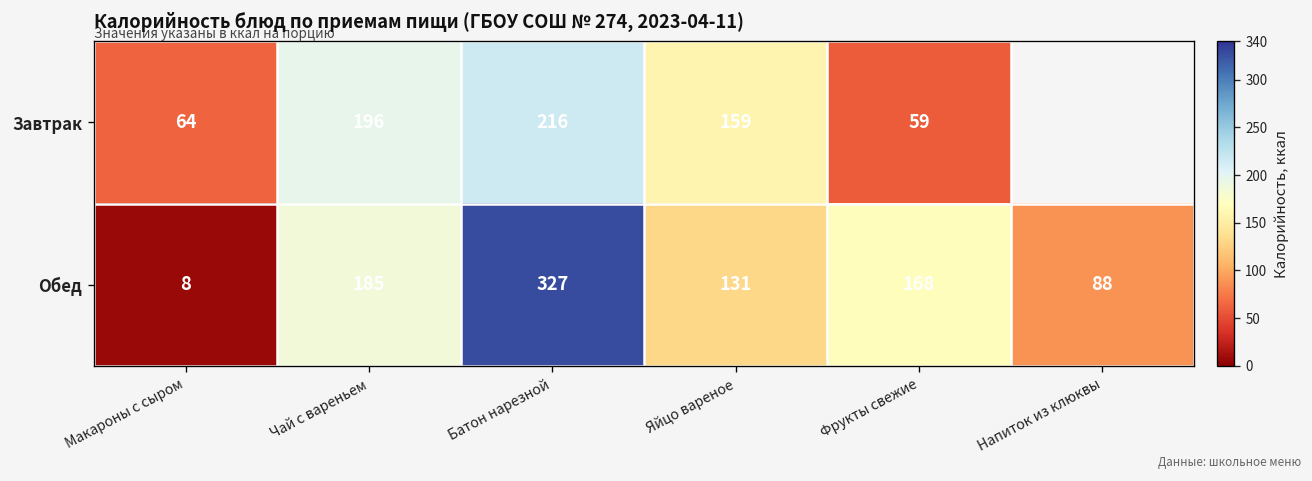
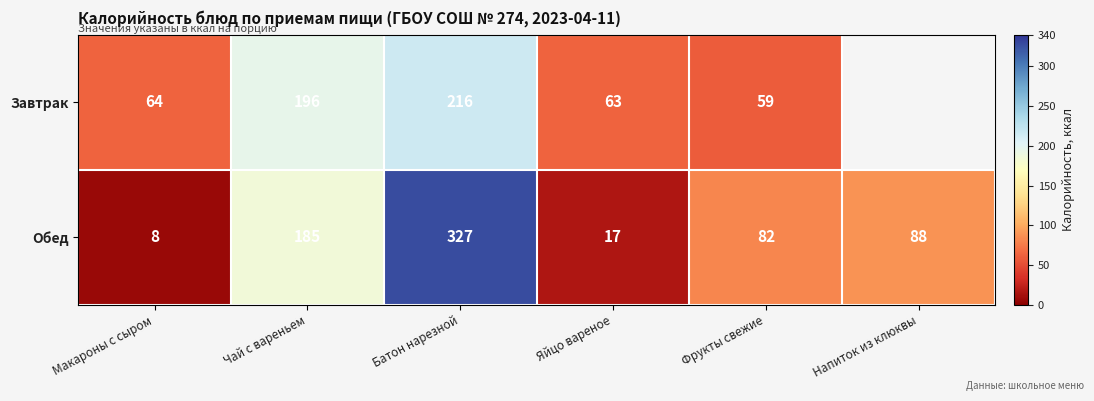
  {
    "Завтрак": {
      "Макароны с сыром": 64,
      "Батон нарезной": 216,
-     "Яйцо вареное": 159,
+     "Яйцо вареное": 63,
      "Фрукты свежие": 59
    },
    "Обед": {
      "Макароны с сыром": 8,
      "Батон нарезной": 327,
-     "Яйцо вареное": 131,
-     "Фрукты свежие": 168,
+     "Яйцо вареное": 17,
+     "Фрукты свежие": 82,
      "Напиток из клюквы": 88
    }
  }
